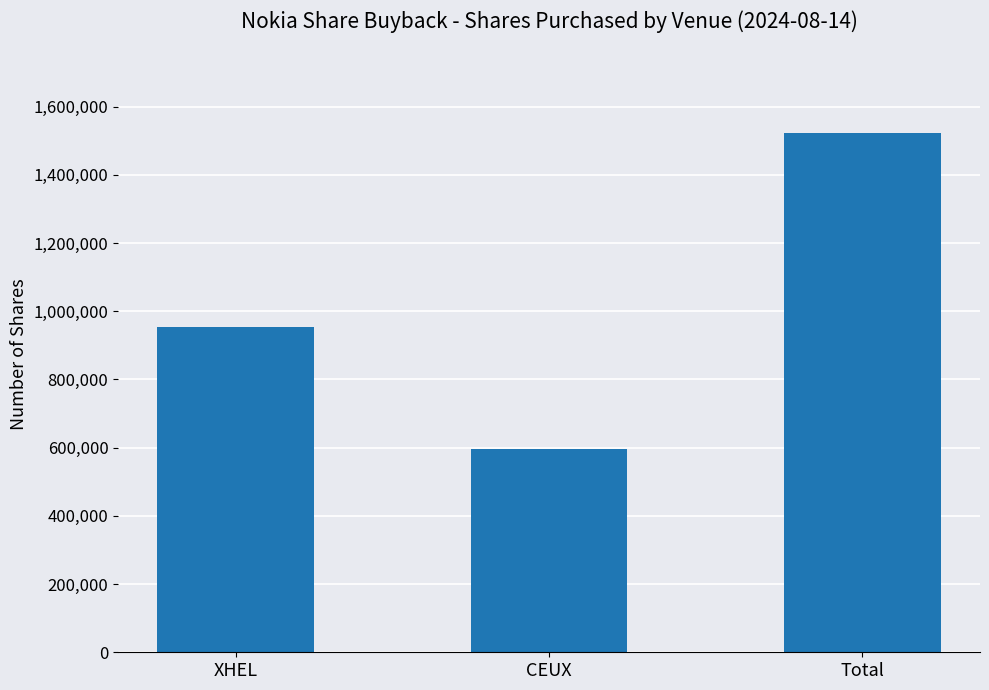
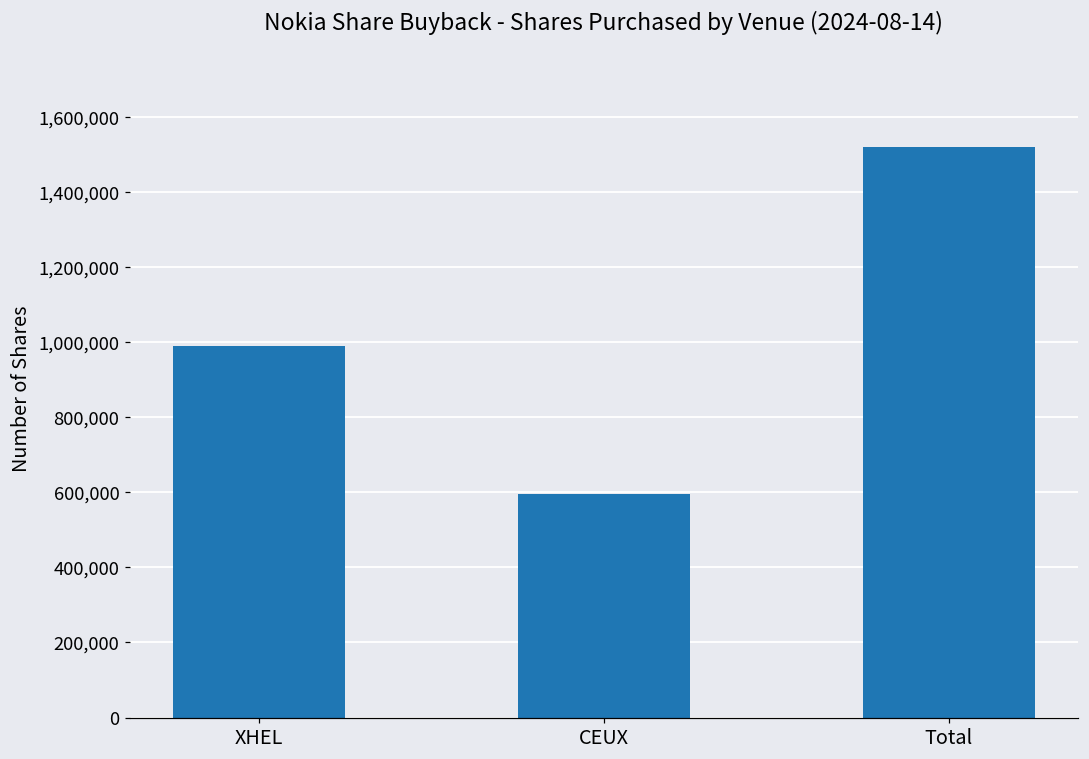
  {
-   "XHEL": "950,000",
+   "XHEL": "990,000",
    "CEUX": "590,000",
    "Total": "1,520,000"
  }
